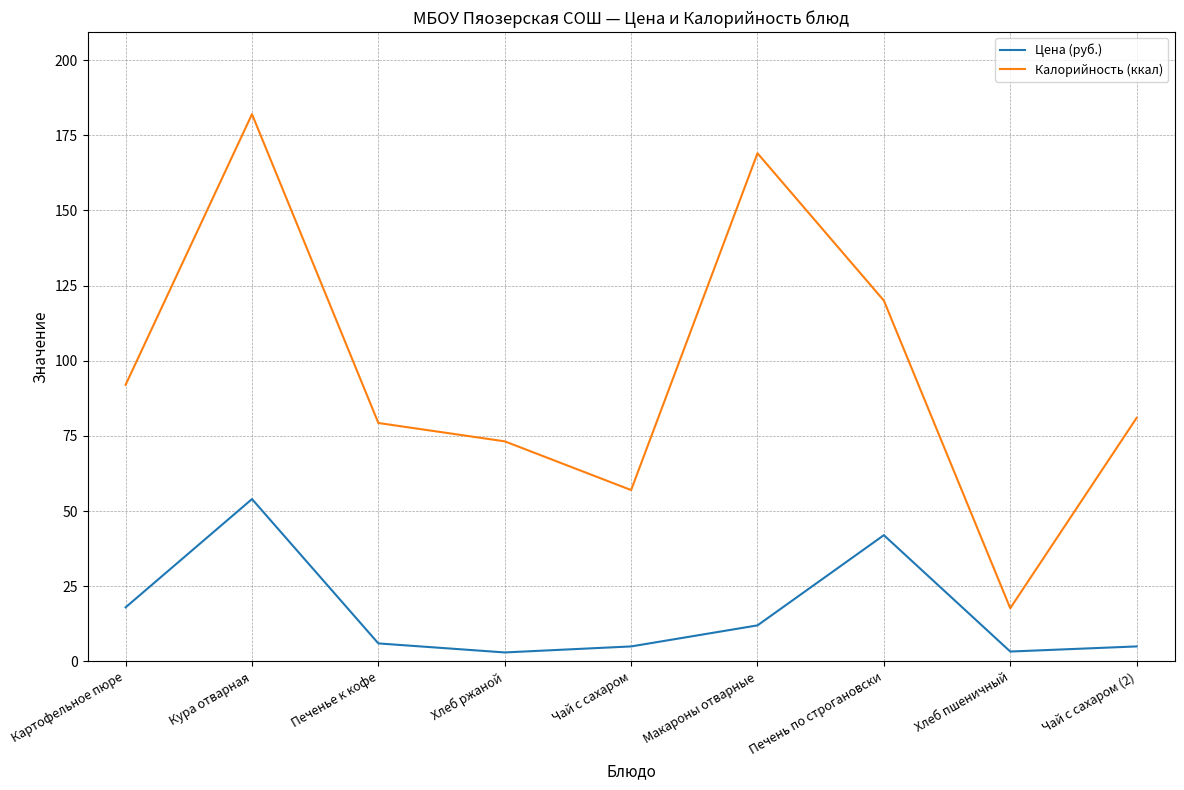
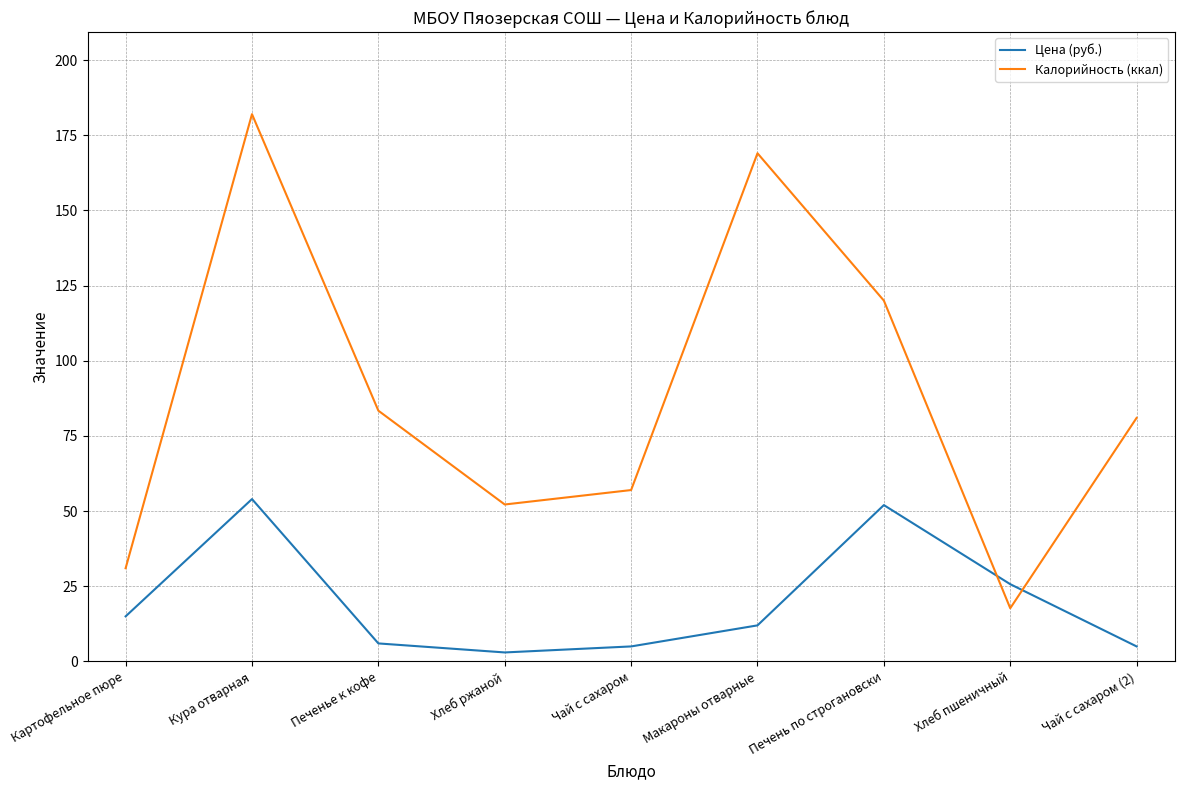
  {
    "Цена (руб.)": {
-     "Картофельное пюре": 18,
+     "Картофельное пюре": 15,
      "Кура отварная": 54,
      "Печенье к кофе": 6,
      "Хлеб ржаной": 3,
      "Чай с сахаром": 5,
      "Макароны отварные": 12,
-     "Печень по строгановски": 42,
-     "Хлеб пшеничный": 3,
+     "Печень по строгановски": 52,
+     "Хлеб пшеничный": 26,
      "Чай с сахаром (2)": 5
    },
    "Калорийность (ккал)": {
-     "Картофельное пюре": 92,
+     "Картофельное пюре": 31,
      "Кура отварная": 182,
-     "Печенье к кофе": 79,
-     "Хлеб ржаной": 73,
+     "Печенье к кофе": 83,
+     "Хлеб ржаной": 52,
      "Чай с сахаром": 57,
      "Макароны отварные": 169,
      "Печень по строгановски": 120,
      "Хлеб пшеничный": 18,
      "Чай с сахаром (2)": 81
    }
  }
